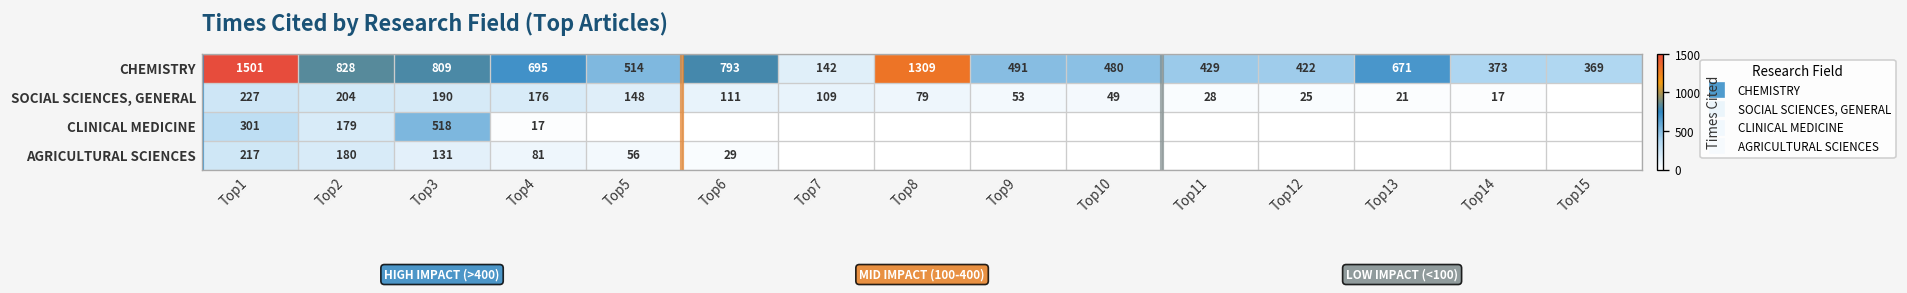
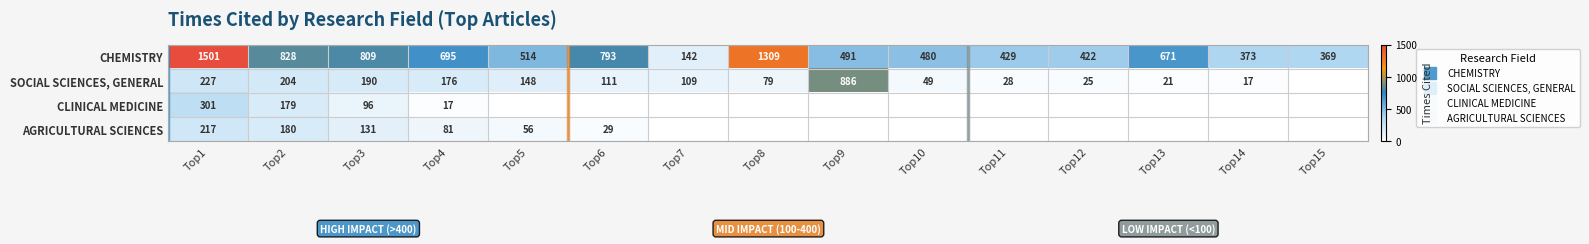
  {
    "CHEMISTRY": {
      "Top1": 1501,
      "Top2": 828,
      "Top3": 809,
      "Top4": 695,
      "Top5": 514,
      "Top6": 793,
      "Top7": 142,
      "Top8": 1309,
      "Top9": 491,
      "Top10": 480,
      "Top11": 429,
      "Top12": 422,
      "Top13": 671,
      "Top14": 373,
      "Top15": 369
    },
    "SOCIAL SCIENCES, GENERAL": {
      "Top1": 227,
      "Top2": 204,
      "Top3": 190,
      "Top4": 176,
      "Top5": 148,
      "Top6": 111,
      "Top7": 109,
      "Top8": 79,
-     "Top9": 53,
+     "Top9": 886,
      "Top10": 49,
      "Top11": 28,
      "Top12": 25,
      "Top13": 21,
      "Top14": 17
    },
    "CLINICAL MEDICINE": {
      "Top1": 301,
      "Top2": 179,
-     "Top3": 518,
+     "Top3": 96,
      "Top4": 17
    },
    "AGRICULTURAL SCIENCES": {
      "Top1": 217,
      "Top2": 180,
      "Top3": 131,
      "Top4": 81,
      "Top5": 56,
      "Top6": 29
    }
  }
